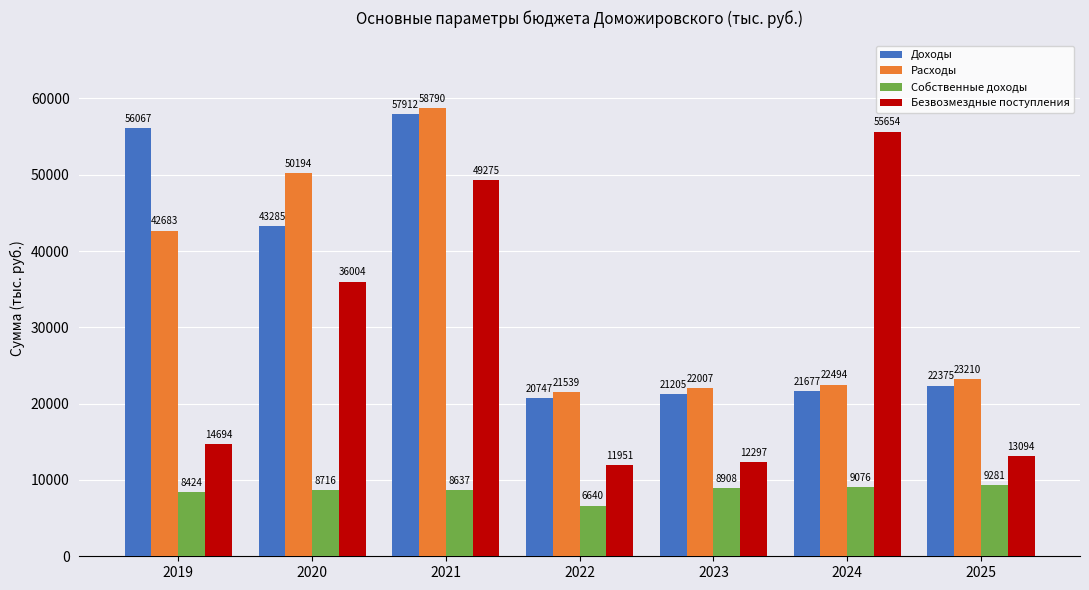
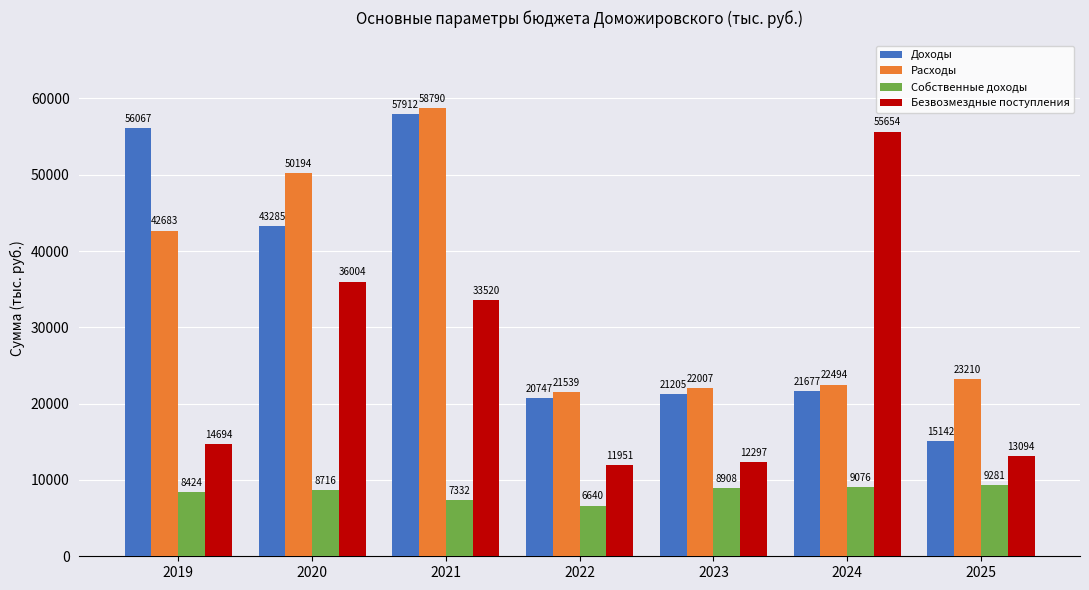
  {
    "Доходы": {
      "2019": 56067,
      "2020": 43285,
      "2021": 57912,
      "2022": 20747,
      "2023": 21205,
      "2024": 21677,
-     "2025": 22375
+     "2025": 15142
    },
    "Расходы": {
      "2019": 42683,
      "2020": 50194,
      "2021": 58790,
      "2022": 21539,
      "2023": 22007,
      "2024": 22494,
      "2025": 23210
    },
    "Собственные доходы": {
      "2019": 8424,
      "2020": 8716,
-     "2021": 8637,
+     "2021": 7332,
      "2022": 6640,
      "2023": 8908,
      "2024": 9076,
      "2025": 9281
    },
    "Безвозмездные поступления": {
      "2019": 14694,
      "2020": 36004,
-     "2021": 49275,
+     "2021": 33520,
      "2022": 11951,
      "2023": 12297,
      "2024": 55654,
      "2025": 13094
    }
  }
